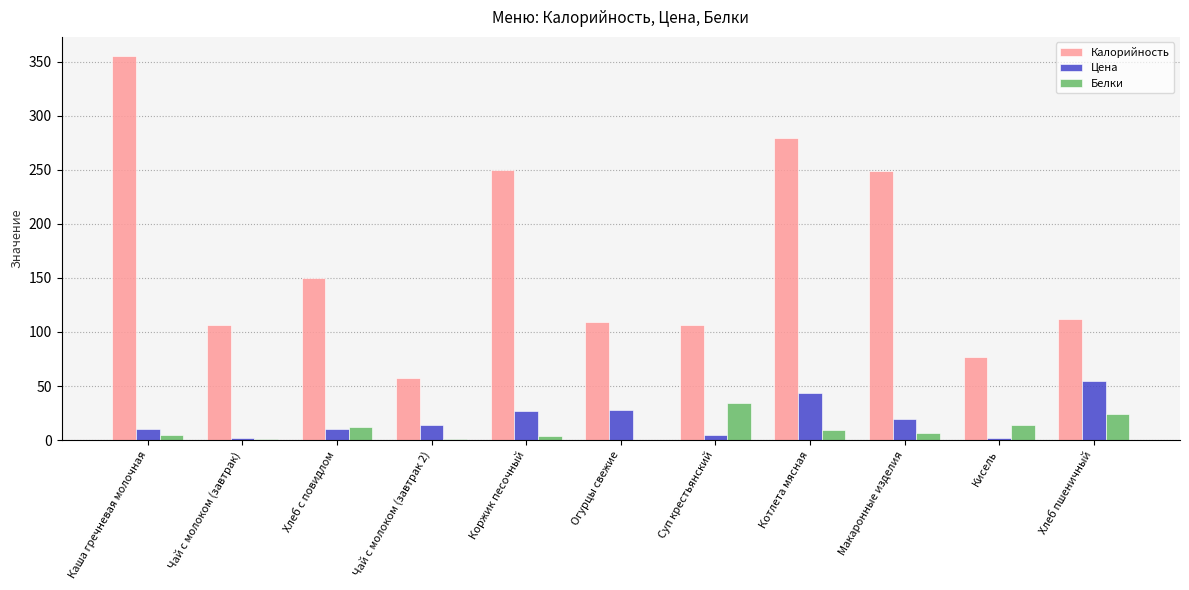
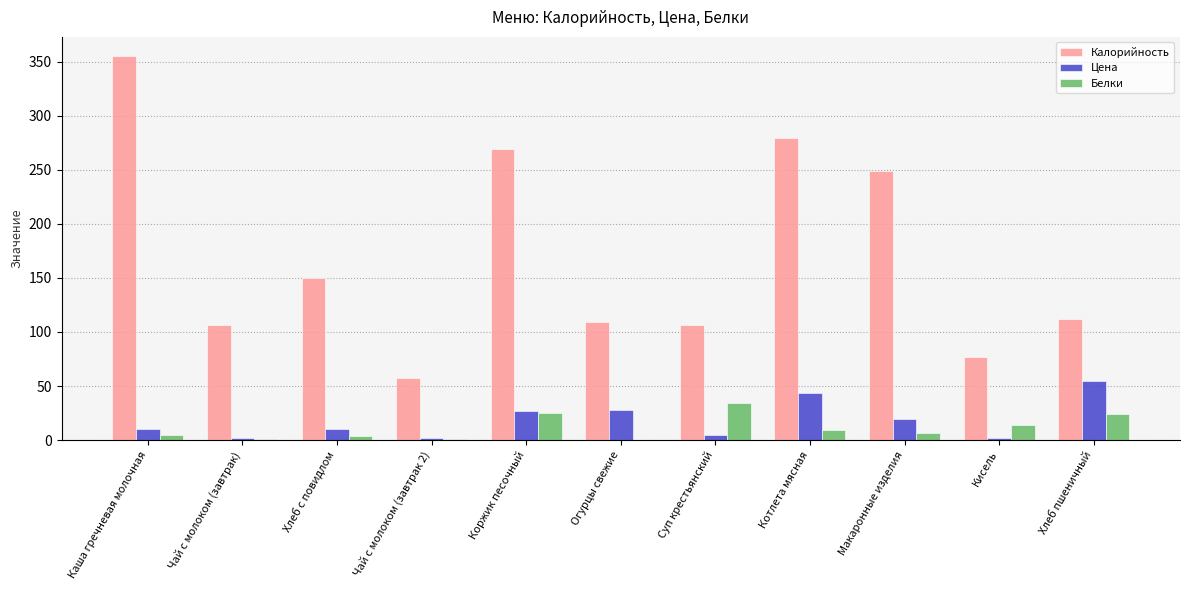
  {
    "Калорийность": {
      "Каша гречневая молочная": 355,
      "Чай с молоком (завтрак)": 106,
      "Хлеб с повидлом": 150,
      "Чай с молоком (завтрак 2)": 57,
-     "Коржик песочный": 250,
+     "Коржик песочный": 269,
      "Огурцы свежие": 109,
      "Суп крестьянский": 106,
      "Котлета мясная": 279,
      "Макаронные изделия": 249,
      "Кисель": 77,
      "Хлеб пшеничный": 112
    },
    "Цена": {
      "Каша гречневая молочная": 10,
      "Чай с молоком (завтрак)": 2,
      "Хлеб с повидлом": 10,
-     "Чай с молоком (завтрак 2)": 14,
+     "Чай с молоком (завтрак 2)": 2,
      "Коржик песочный": 27,
      "Огурцы свежие": 28,
      "Суп крестьянский": 5,
      "Котлета мясная": 44,
      "Макаронные изделия": 20,
      "Хлеб пшеничный": 54
    },
    "Белки": {
      "Каша гречневая молочная": 5,
-     "Хлеб с повидлом": 12,
-     "Коржик песочный": 4,
+     "Хлеб с повидлом": 4,
+     "Коржик песочный": 25,
      "Огурцы свежие": 0,
      "Суп крестьянский": 35,
      "Котлета мясная": 9,
      "Макаронные изделия": 7,
      "Кисель": 14,
      "Хлеб пшеничный": 24
    }
  }
